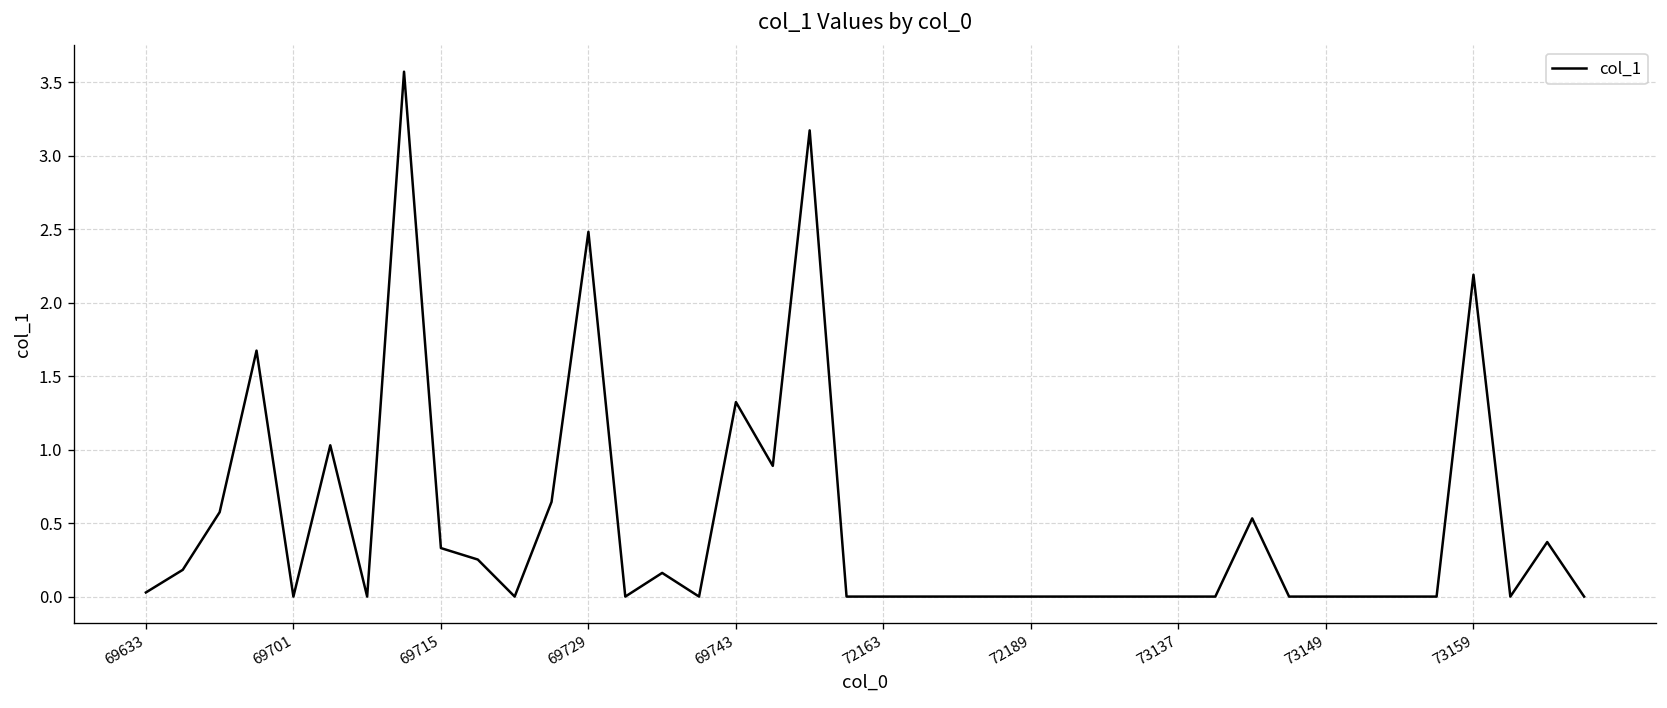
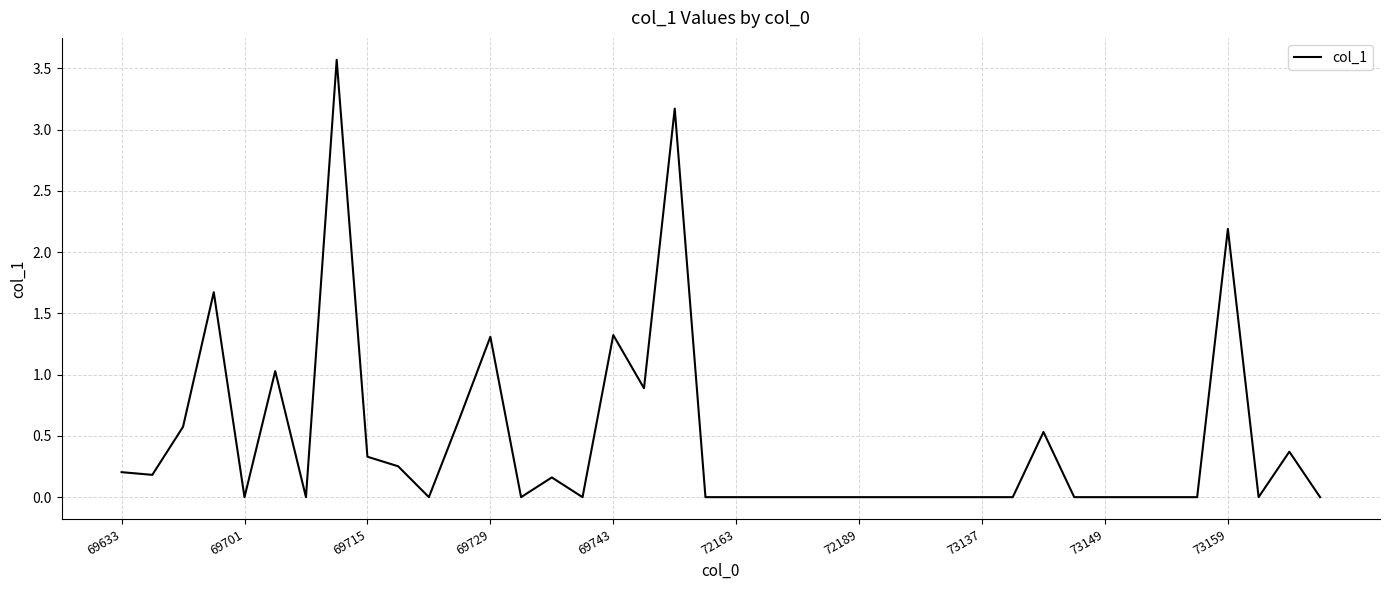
  {
-   "69633": 0.03,
+   "69633": 0.20,
    "69701": 0.00,
    "69715": 0.33,
-   "69729": 2.48,
+   "69729": 1.31,
    "69743": 1.32,
    "72163": 0.00,
    "72189": 0.00,
    "73137": 0.00,
    "73149": 0.00,
    "73159": 2.19
  }
